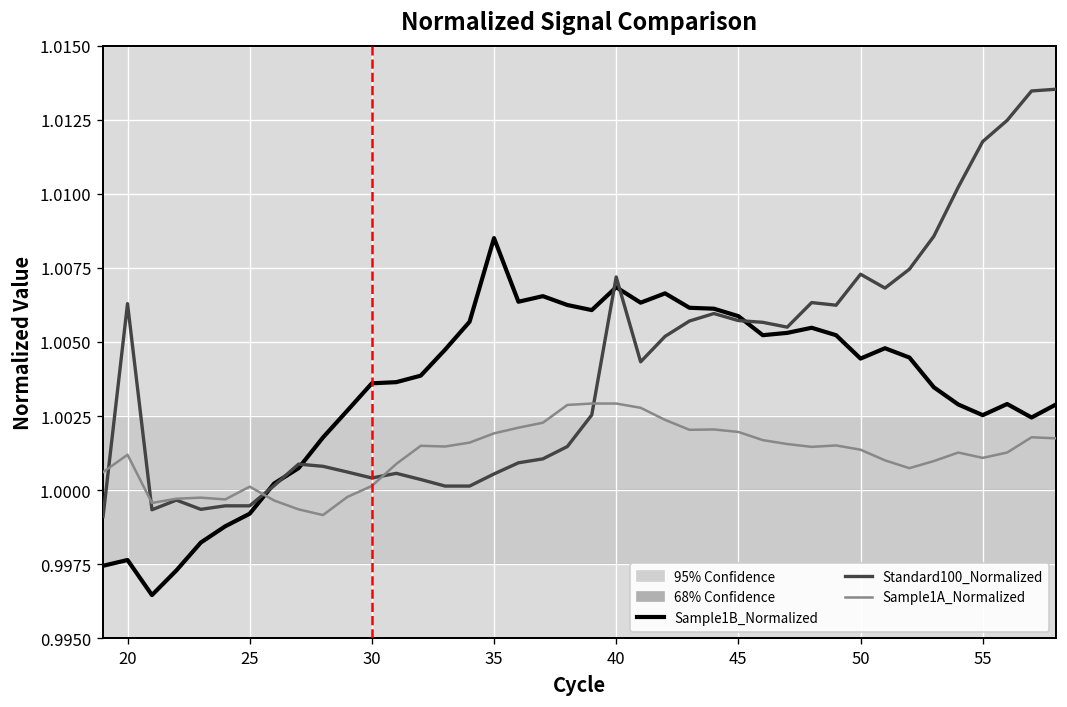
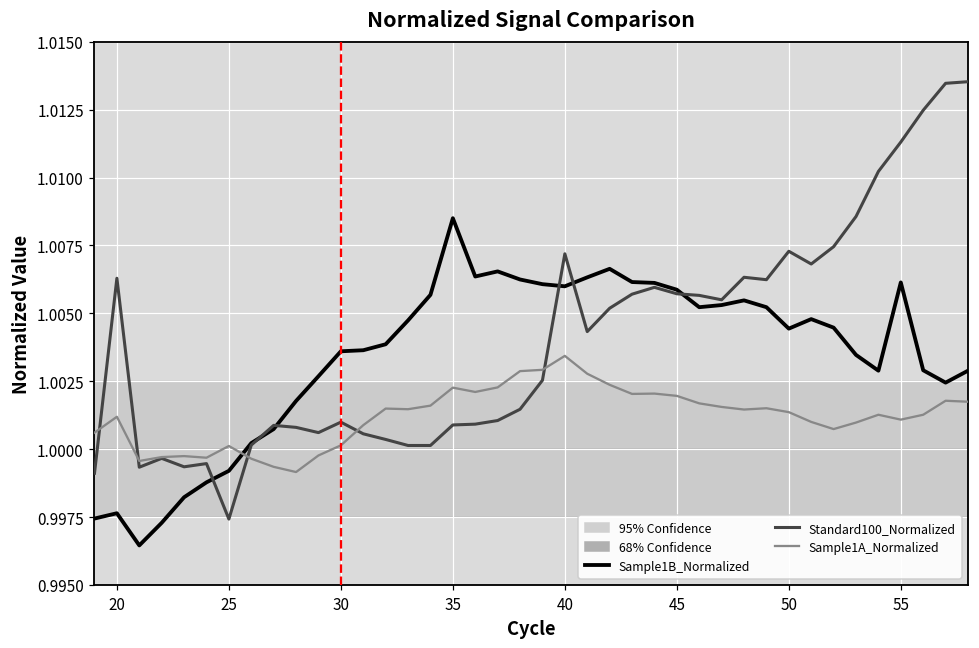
  {
    "Sample1B_Normalized": {
      "20": 0.9976,
      "25": 0.9992,
      "30": 1.0036,
      "35": 1.0085,
-     "40": 1.0068,
+     "40": 1.0060,
      "45": 1.0059,
      "50": 1.0044,
-     "55": 1.0025
+     "55": 1.0061
    },
    "Standard100_Normalized": {
      "20": 1.0063,
-     "25": 0.9995,
-     "30": 1.0004,
-     "35": 1.0005,
+     "25": 0.9974,
+     "30": 1.0010,
+     "35": 1.0009,
      "40": 1.0072,
      "45": 1.0057,
      "50": 1.0073,
-     "55": 1.0118
+     "55": 1.0113
    },
    "Sample1A_Normalized": {
      "20": 1.0012,
      "25": 1.0001,
      "30": 1.0001,
-     "35": 1.0019,
-     "40": 1.0029,
+     "35": 1.0023,
+     "40": 1.0034,
      "45": 1.0020,
      "50": 1.0014,
      "55": 1.0011
    }
  }
